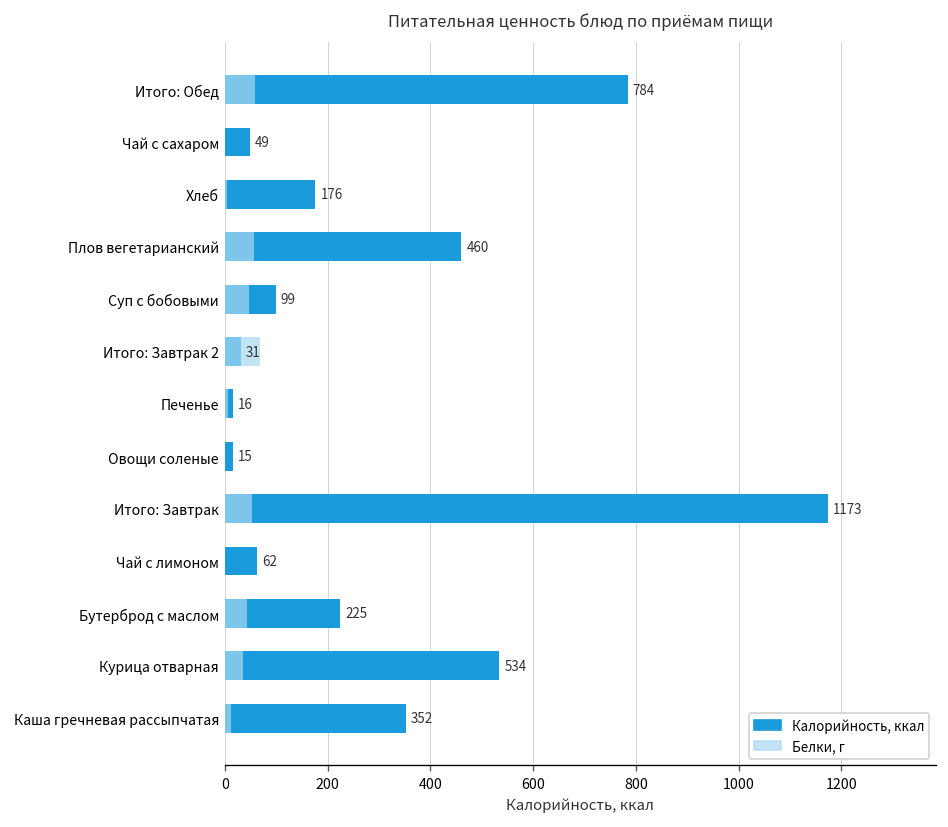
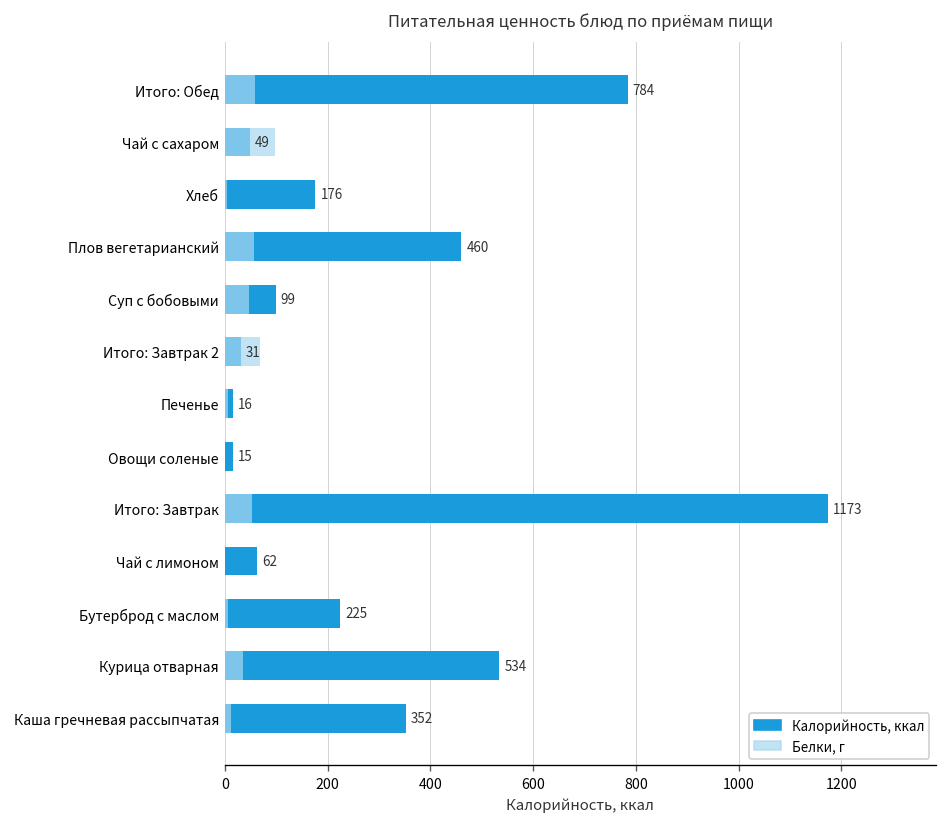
  {
    "Белки, г": {
-     "Чай с сахаром": 0,
+     "Чай с сахаром": 100,
      "Чай с лимоном": 0,
-     "Бутерброд с маслом": 40
+     "Бутерброд с маслом": 10
    }
  }
